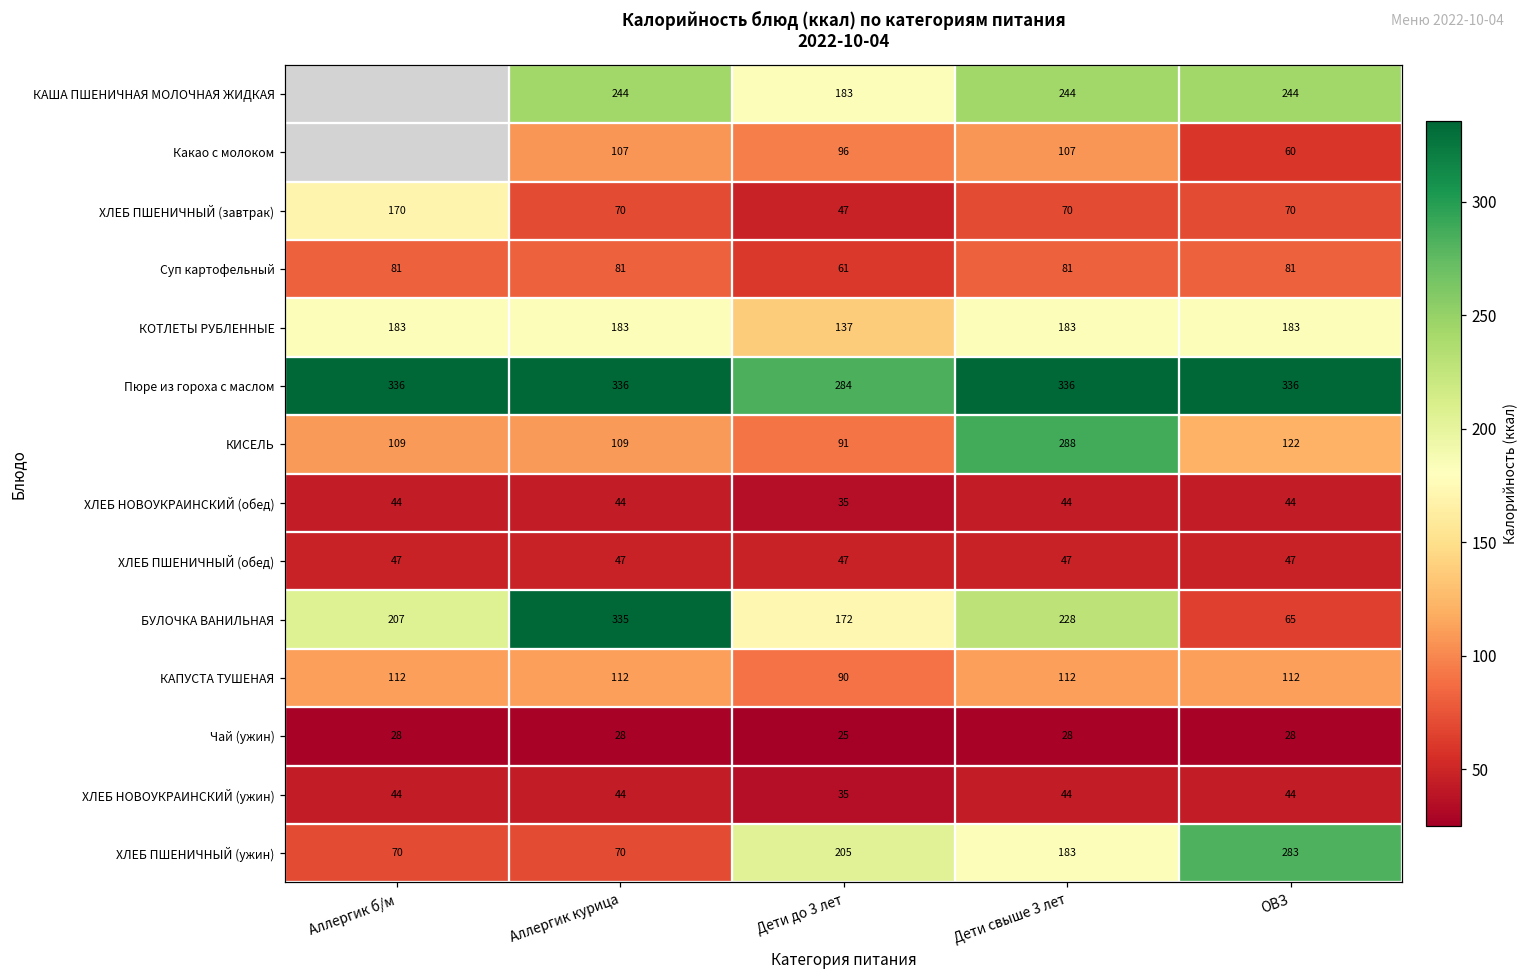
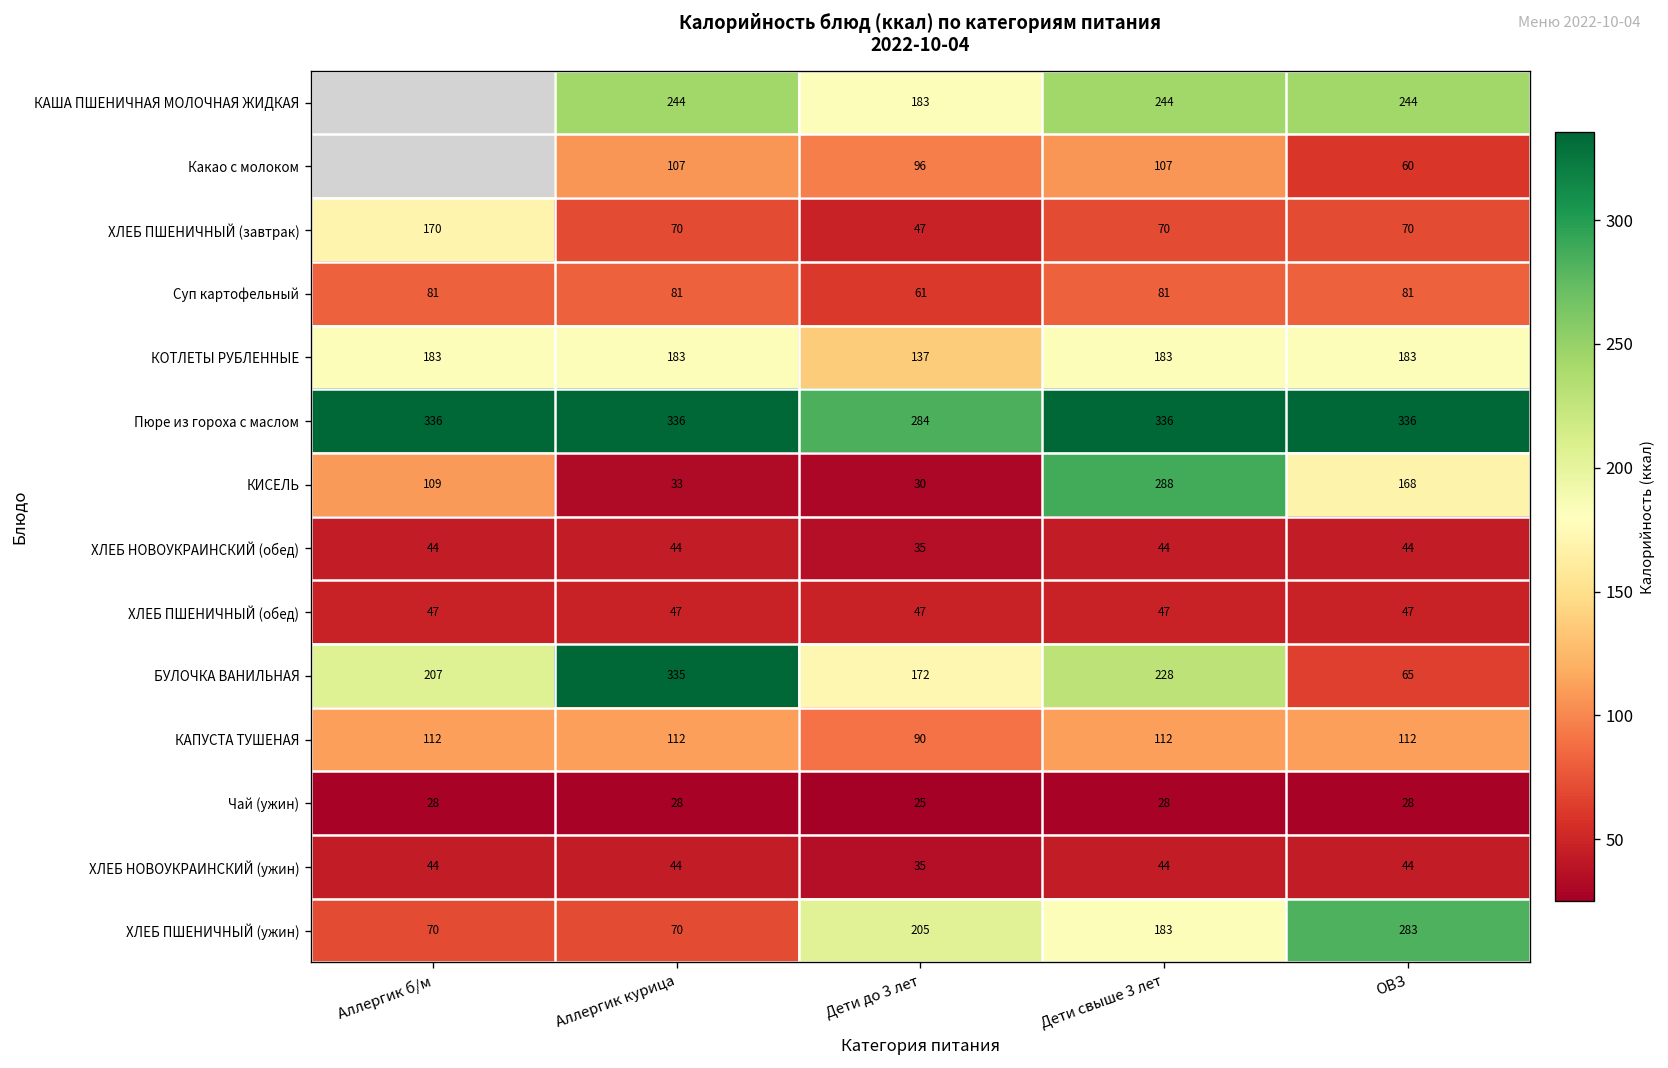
  {
    "КАША ПШЕНИЧНАЯ МОЛОЧНАЯ ЖИДКАЯ": {
      "Аллергик курица": 244,
      "Дети до 3 лет": 183,
      "Дети свыше 3 лет": 244,
      "ОВЗ": 244
    },
    "Какао с молоком": {
      "Аллергик курица": 107,
      "Дети до 3 лет": 96,
      "Дети свыше 3 лет": 107,
      "ОВЗ": 60
    },
    "ХЛЕБ ПШЕНИЧНЫЙ (завтрак)": {
      "Аллергик б/м": 170,
      "Аллергик курица": 70,
      "Дети до 3 лет": 47,
      "Дети свыше 3 лет": 70,
      "ОВЗ": 70
    },
    "Суп картофельный": {
      "Аллергик б/м": 81,
      "Аллергик курица": 81,
      "Дети до 3 лет": 61,
      "Дети свыше 3 лет": 81,
      "ОВЗ": 81
    },
    "КОТЛЕТЫ РУБЛЕННЫЕ": {
      "Аллергик б/м": 183,
      "Аллергик курица": 183,
      "Дети до 3 лет": 137,
      "Дети свыше 3 лет": 183,
      "ОВЗ": 183
    },
    "Пюре из гороха с маслом": {
      "Аллергик б/м": 336,
      "Аллергик курица": 336,
      "Дети до 3 лет": 284,
      "Дети свыше 3 лет": 336,
      "ОВЗ": 336
    },
    "КИСЕЛЬ": {
      "Аллергик б/м": 109,
-     "Аллергик курица": 109,
-     "Дети до 3 лет": 91,
+     "Аллергик курица": 33,
+     "Дети до 3 лет": 30,
      "Дети свыше 3 лет": 288,
-     "ОВЗ": 122
+     "ОВЗ": 168
    },
    "ХЛЕБ НОВОУКРАИНСКИЙ (обед)": {
      "Аллергик б/м": 44,
      "Аллергик курица": 44,
      "Дети до 3 лет": 35,
      "Дети свыше 3 лет": 44,
      "ОВЗ": 44
    },
    "ХЛЕБ ПШЕНИЧНЫЙ (обед)": {
      "Аллергик б/м": 47,
      "Аллергик курица": 47,
      "Дети до 3 лет": 47,
      "Дети свыше 3 лет": 47,
      "ОВЗ": 47
    },
    "БУЛОЧКА ВАНИЛЬНАЯ": {
      "Аллергик б/м": 207,
      "Аллергик курица": 335,
      "Дети до 3 лет": 172,
      "Дети свыше 3 лет": 228,
      "ОВЗ": 65
    },
    "КАПУСТА ТУШЕНАЯ": {
      "Аллергик б/м": 112,
      "Аллергик курица": 112,
      "Дети до 3 лет": 90,
      "Дети свыше 3 лет": 112,
      "ОВЗ": 112
    },
    "Чай (ужин)": {
      "Аллергик б/м": 28,
      "Аллергик курица": 28,
      "Дети до 3 лет": 25,
      "Дети свыше 3 лет": 28,
      "ОВЗ": 28
    },
    "ХЛЕБ НОВОУКРАИНСКИЙ (ужин)": {
      "Аллергик б/м": 44,
      "Аллергик курица": 44,
      "Дети до 3 лет": 35,
      "Дети свыше 3 лет": 44,
      "ОВЗ": 44
    },
    "ХЛЕБ ПШЕНИЧНЫЙ (ужин)": {
      "Аллергик б/м": 70,
      "Аллергик курица": 70,
      "Дети до 3 лет": 205,
      "Дети свыше 3 лет": 183,
      "ОВЗ": 283
    }
  }
